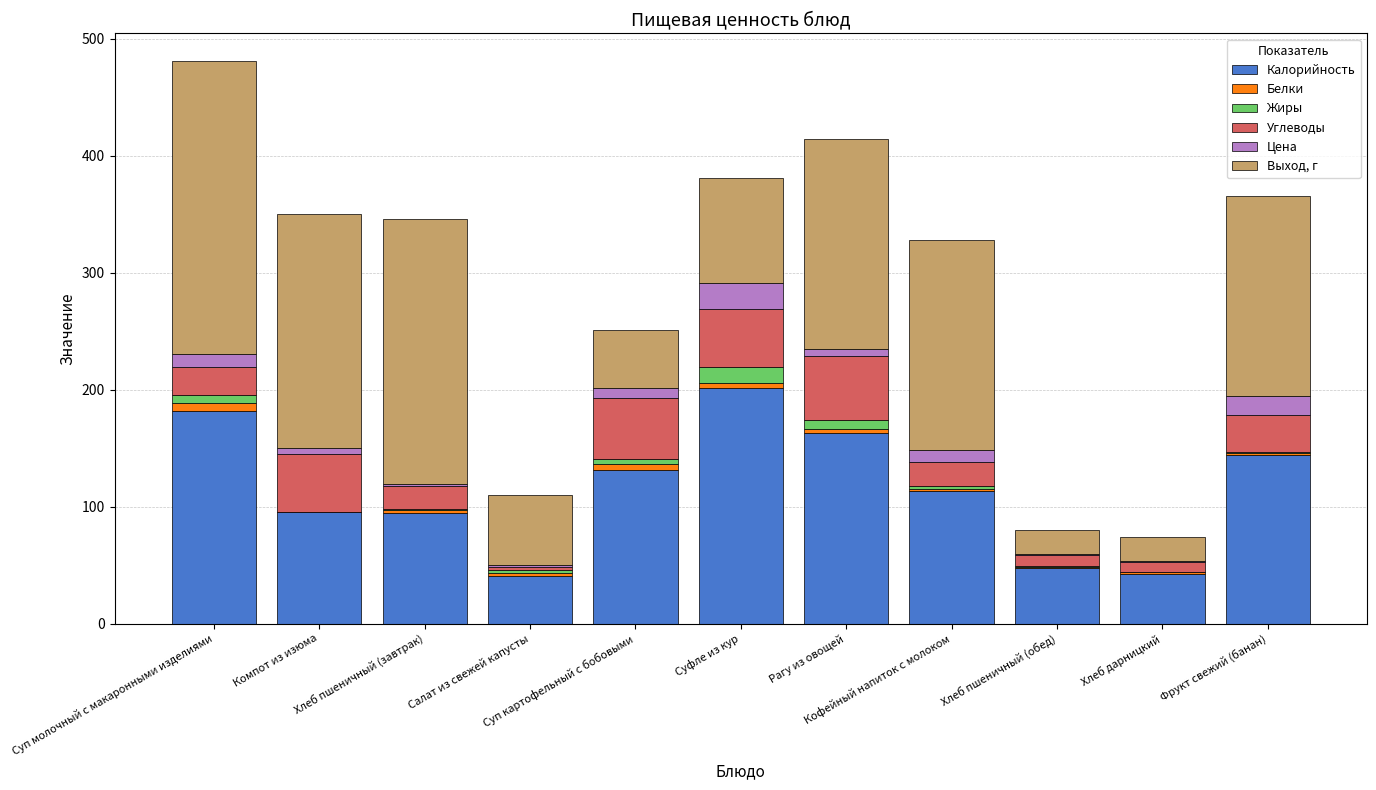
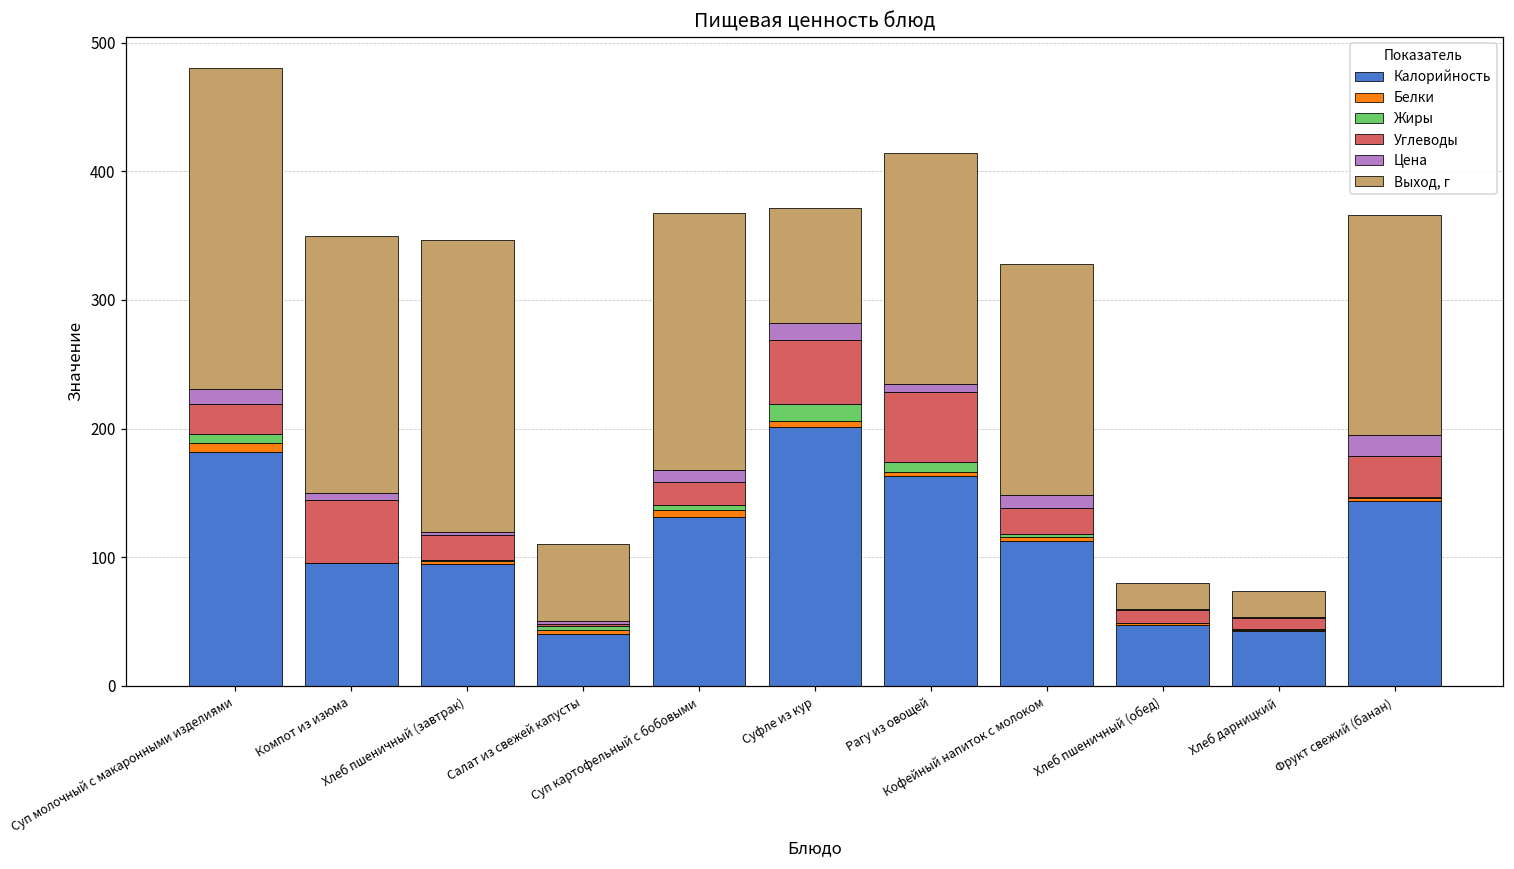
  {
    "Калорийность": {
      "Суп молочный с макаронными изделиями": 182,
      "Компот из изюма": 95,
      "Хлеб пшеничный (завтрак)": 94,
      "Салат из свежей капусты": 41,
      "Суп картофельный с бобовыми": 132,
      "Суфле из кур": 201,
      "Рагу из овощей": 163,
      "Кофейный напиток с молоком": 113,
      "Хлеб пшеничный (обед)": 47,
      "Хлеб дарницкий": 42,
      "Фрукт свежий (банан)": 144
    },
    "Белки": {
      "Суп молочный с макаронными изделиями": 7,
      "Хлеб пшеничный (завтрак)": 3,
      "Салат из свежей капусты": 3,
      "Суп картофельный с бобовыми": 5,
      "Суфле из кур": 5,
      "Рагу из овощей": 3,
      "Кофейный напиток с молоком": 2,
      "Фрукт свежий (банан)": 2
    },
    "Жиры": {
      "Суп молочный с макаронными изделиями": 7,
      "Компот из изюма": 0,
      "Салат из свежей капусты": 3,
      "Суп картофельный с бобовыми": 4,
      "Суфле из кур": 14,
      "Рагу из овощей": 8,
      "Кофейный напиток с молоком": 3
    },
    "Углеводы": {
      "Суп молочный с макаронными изделиями": 24,
      "Компот из изюма": 49,
      "Хлеб пшеничный (завтрак)": 20,
-     "Суп картофельный с бобовыми": 52,
+     "Суп картофельный с бобовыми": 18,
      "Суфле из кур": 50,
      "Рагу из овощей": 54,
      "Кофейный напиток с молоком": 20,
      "Хлеб пшеничный (обед)": 10,
      "Хлеб дарницкий": 9,
      "Фрукт свежий (банан)": 32
    },
    "Цена": {
      "Суп молочный с макаронными изделиями": 12,
      "Компот из изюма": 5,
      "Суп картофельный с бобовыми": 9,
-     "Суфле из кур": 22,
+     "Суфле из кур": 13,
      "Рагу из овощей": 6,
      "Кофейный напиток с молоком": 10,
      "Фрукт свежий (банан)": 16
    },
    "Выход, г": {
      "Суп молочный с макаронными изделиями": 250,
      "Компот из изюма": 200,
      "Хлеб пшеничный (завтрак)": 227,
      "Салат из свежей капусты": 60,
-     "Суп картофельный с бобовыми": 50,
+     "Суп картофельный с бобовыми": 200,
      "Суфле из кур": 90,
      "Рагу из овощей": 180,
      "Кофейный напиток с молоком": 180,
      "Хлеб пшеничный (обед)": 20,
      "Хлеб дарницкий": 20,
      "Фрукт свежий (банан)": 171
    }
  }
